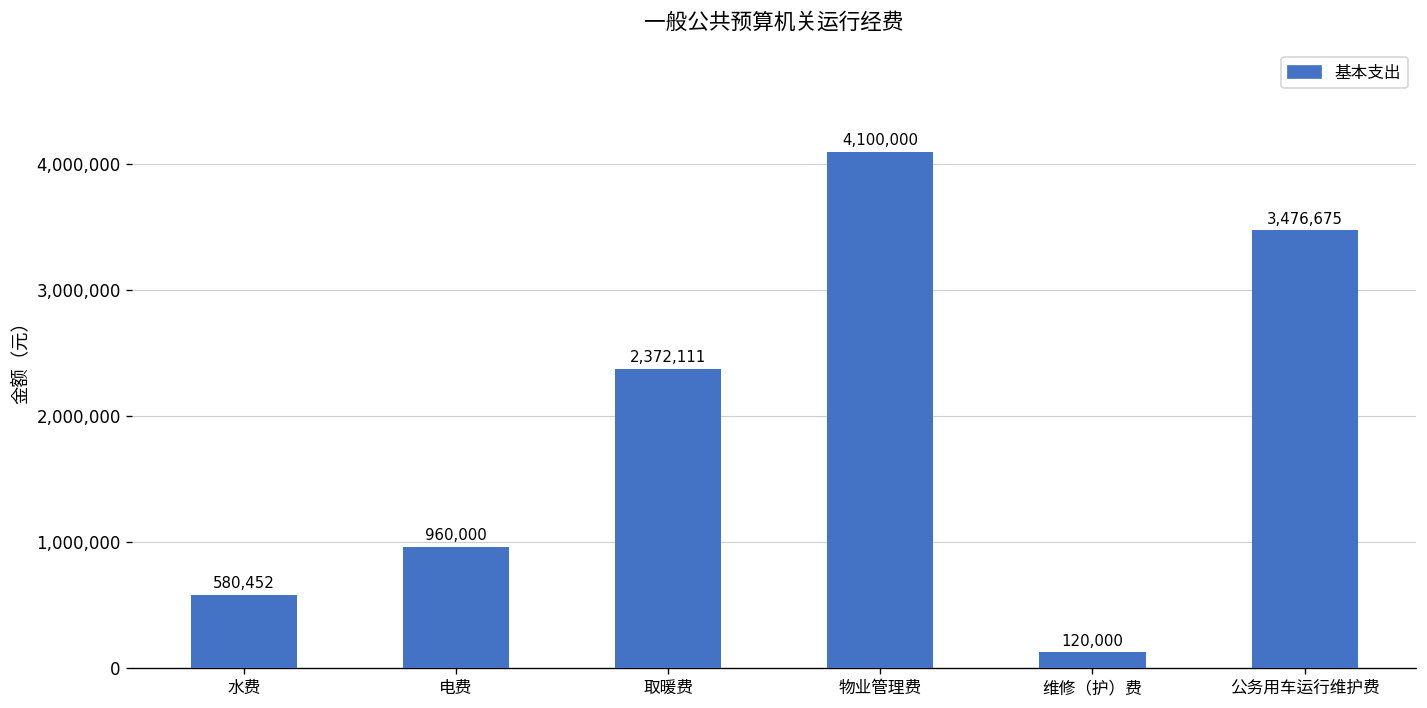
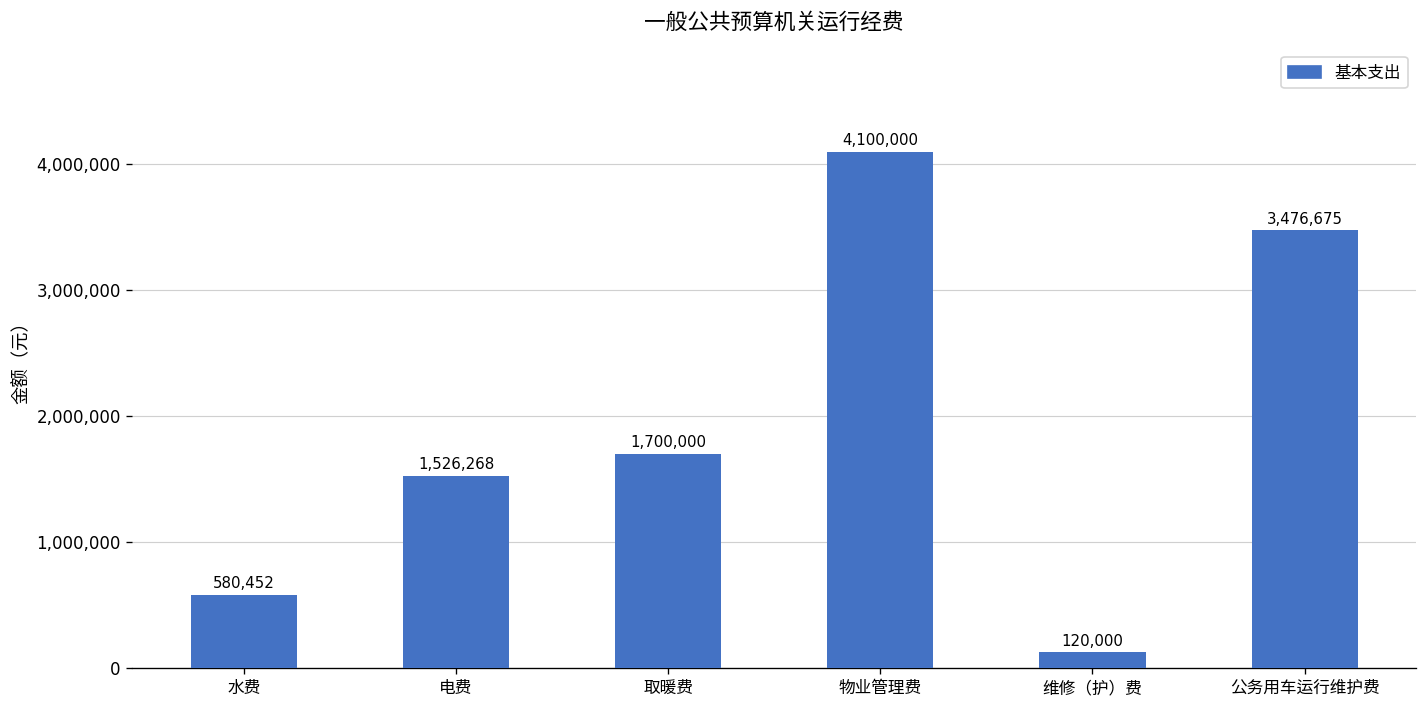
  {
    "水费": "580,452",
-   "电费": "960,000",
-   "取暖费": "2,372,111",
+   "电费": "1,526,268",
+   "取暖费": "1,700,000",
    "物业管理费": "4,100,000",
    "维修（护）费": "120,000",
    "公务用车运行维护费": "3,476,675"
  }
